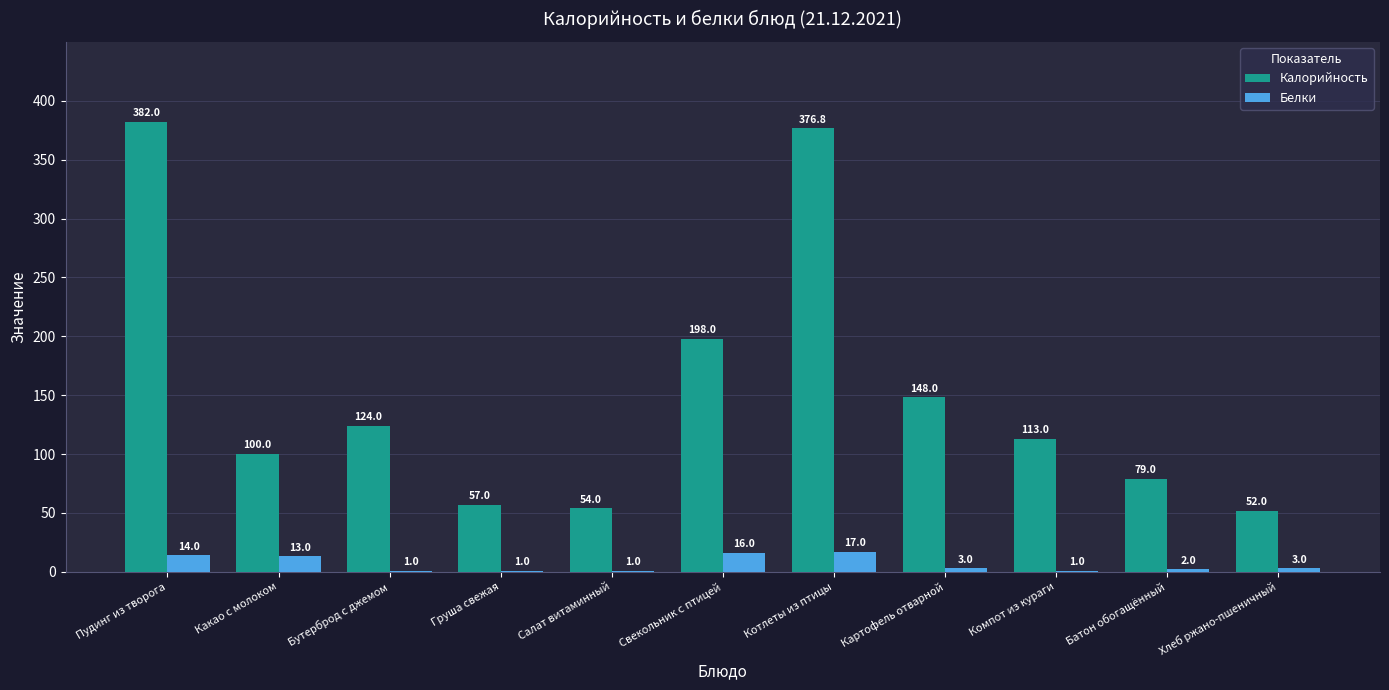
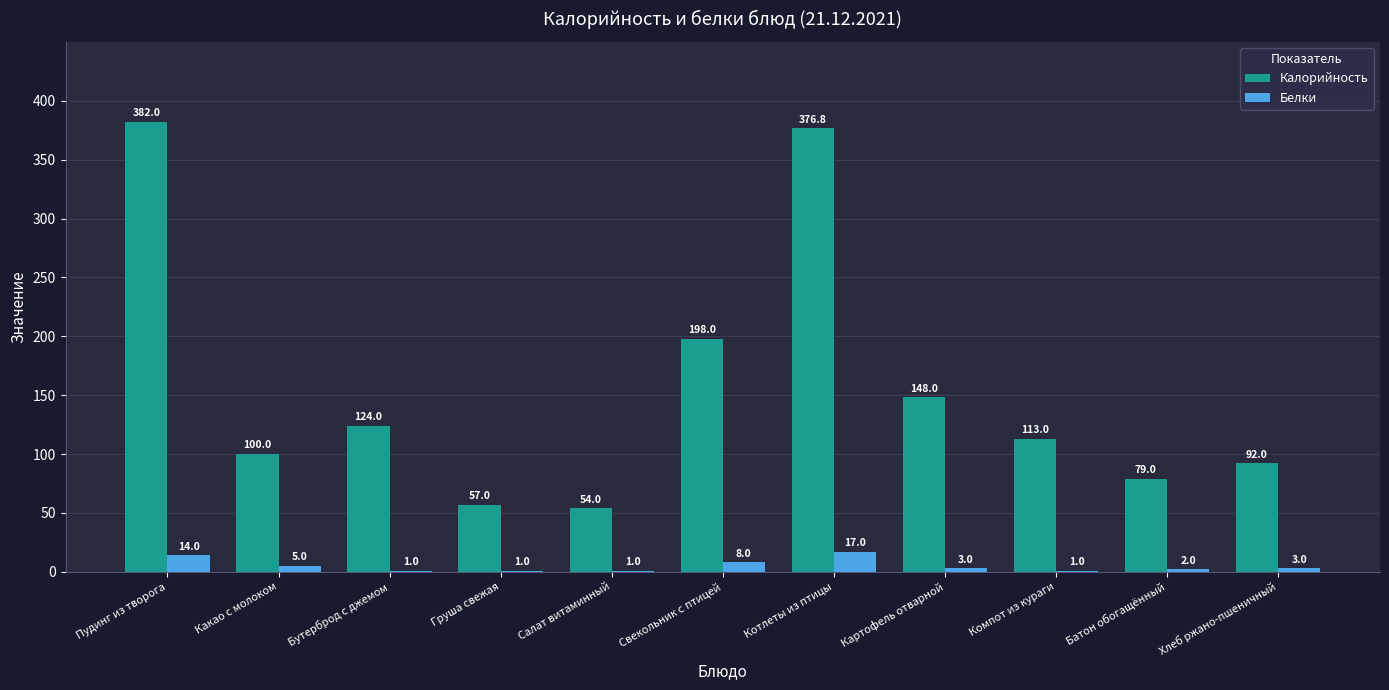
  {
    "Калорийность": {
      "Пудинг из творога": 382.0,
      "Какао с молоком": 100.0,
      "Бутерброд с джемом": 124.0,
      "Груша свежая": 57.0,
      "Салат витаминный": 54.0,
      "Свекольник с птицей": 198.0,
      "Котлеты из птицы": 376.8,
      "Картофель отварной": 148.0,
      "Компот из кураги": 113.0,
      "Батон обогащённый": 79.0,
-     "Хлеб ржано-пшеничный": 52.0
+     "Хлеб ржано-пшеничный": 92.0
    },
    "Белки": {
      "Пудинг из творога": 14.0,
-     "Какао с молоком": 13.0,
+     "Какао с молоком": 5.0,
      "Бутерброд с джемом": 1.0,
      "Груша свежая": 1.0,
      "Салат витаминный": 1.0,
-     "Свекольник с птицей": 16.0,
+     "Свекольник с птицей": 8.0,
      "Котлеты из птицы": 17.0,
      "Картофель отварной": 3.0,
      "Компот из кураги": 1.0,
      "Батон обогащённый": 2.0,
      "Хлеб ржано-пшеничный": 3.0
    }
  }
